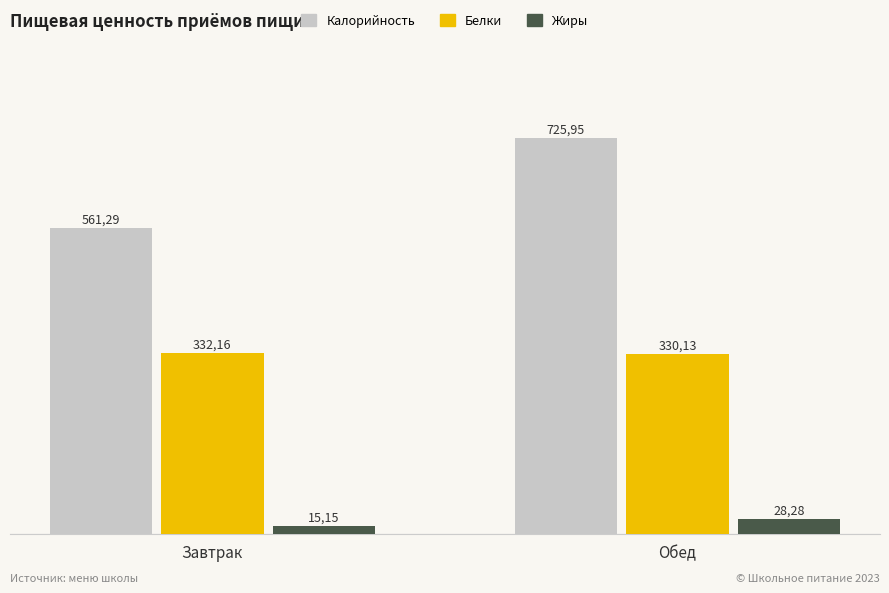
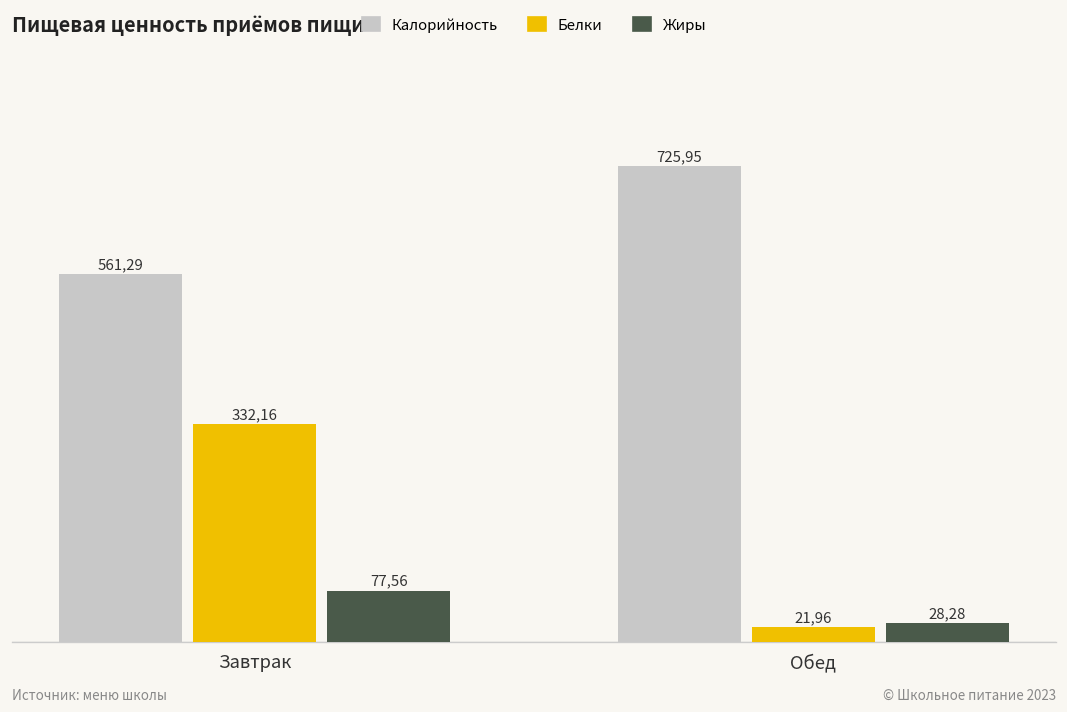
  {
    "Белки": {
-     "Обед": "330,13"
+     "Обед": "21,96"
    },
    "Жиры": {
-     "Завтрак": "15,15"
+     "Завтрак": "77,56"
    }
  }
